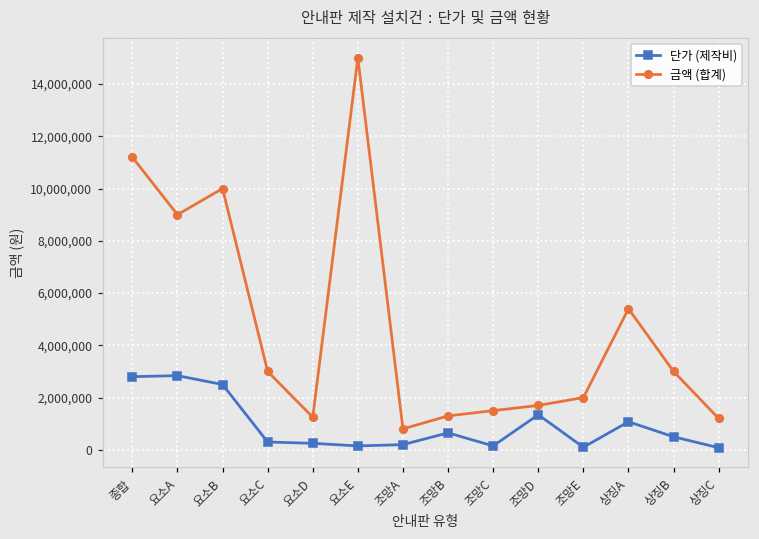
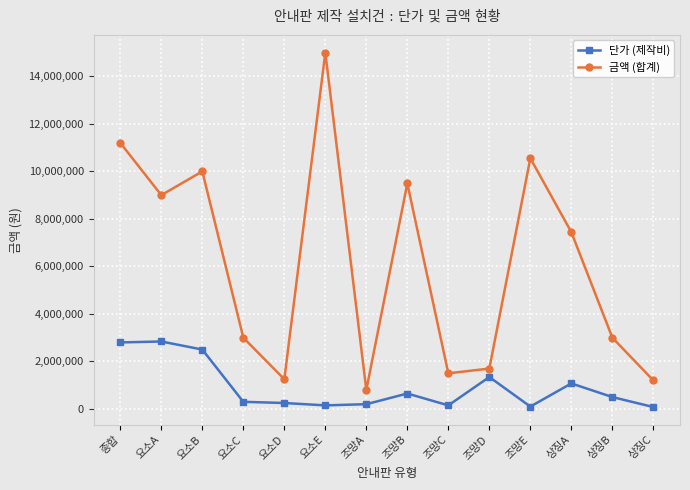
  {
    "단가 (제작비)": {
      "종합": "2,800,000",
      "요소A": "2,800,000",
      "요소B": "2,500,000",
      "요소C": "300,000",
      "요소D": "300,000",
      "요소E": "200,000",
      "조망A": "200,000",
      "조망B": "700,000",
      "조망C": "200,000",
      "조망D": "1,300,000",
      "조망E": "100,000",
      "상징A": "1,100,000",
      "상징B": "500,000",
      "상징C": "100,000"
    },
    "금액 (합계)": {
      "종합": "11,200,000",
      "요소A": "9,000,000",
      "요소B": "10,000,000",
      "요소C": "3,000,000",
      "요소D": "1,300,000",
      "요소E": "15,000,000",
      "조망A": "800,000",
-     "조망B": "1,300,000",
+     "조망B": "9,500,000",
      "조망C": "1,500,000",
      "조망D": "1,700,000",
-     "조망E": "2,000,000",
-     "상징A": "5,400,000",
+     "조망E": "10,600,000",
+     "상징A": "7,400,000",
      "상징B": "3,000,000",
      "상징C": "1,200,000"
    }
  }
